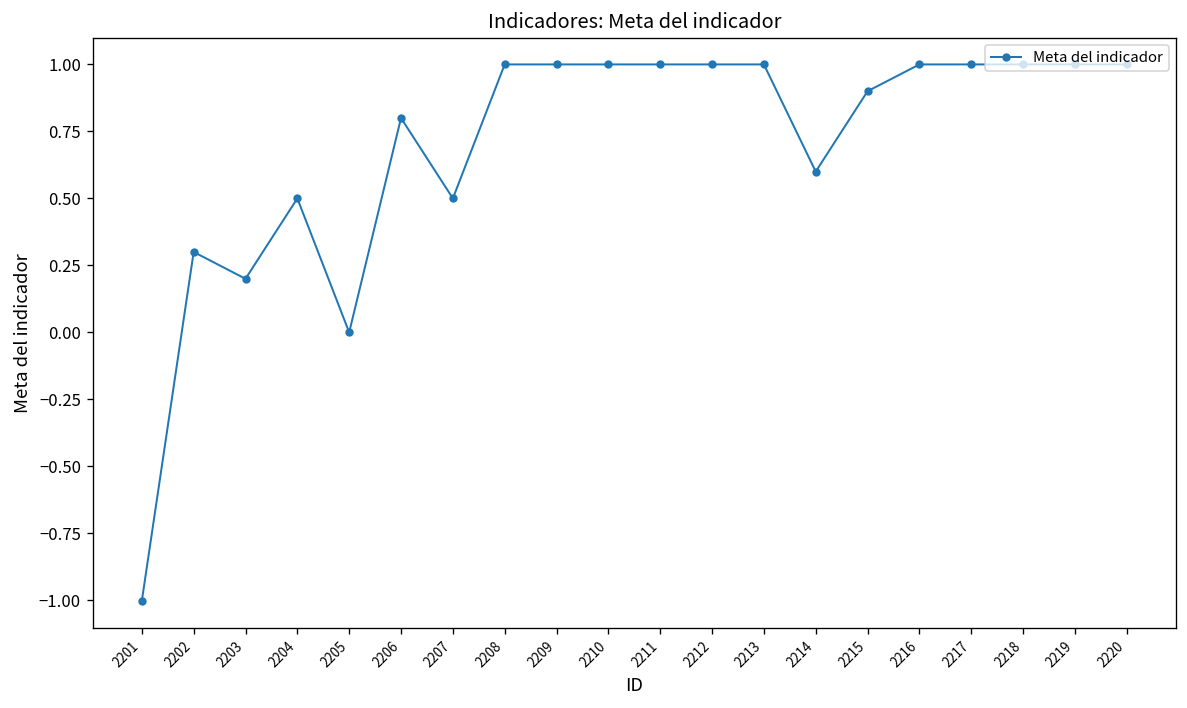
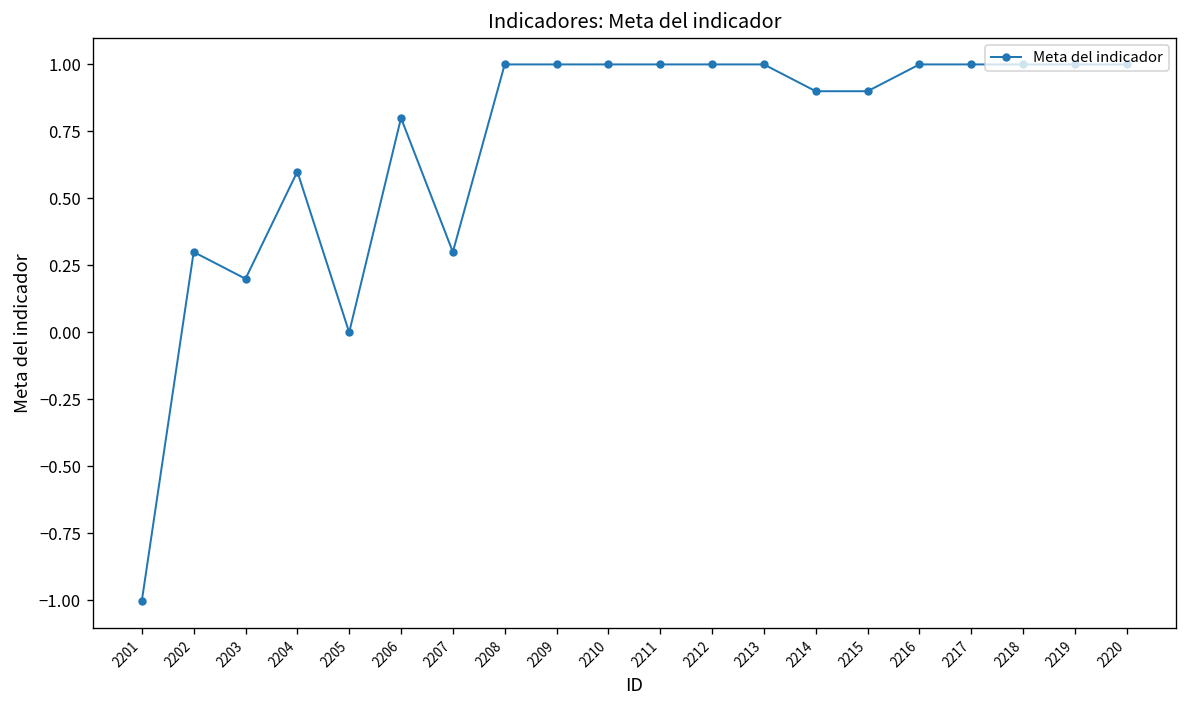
  {
    "2201": -1.0,
    "2202": 0.3,
    "2203": 0.2,
-   "2204": 0.5,
+   "2204": 0.6,
    "2205": 0.0,
    "2206": 0.8,
-   "2207": 0.5,
+   "2207": 0.3,
    "2208": 1.0,
    "2209": 1.0,
    "2210": 1.0,
    "2211": 1.0,
    "2212": 1.0,
    "2213": 1.0,
-   "2214": 0.6,
+   "2214": 0.9,
    "2215": 0.9,
    "2216": 1.0,
    "2217": 1.0
  }
